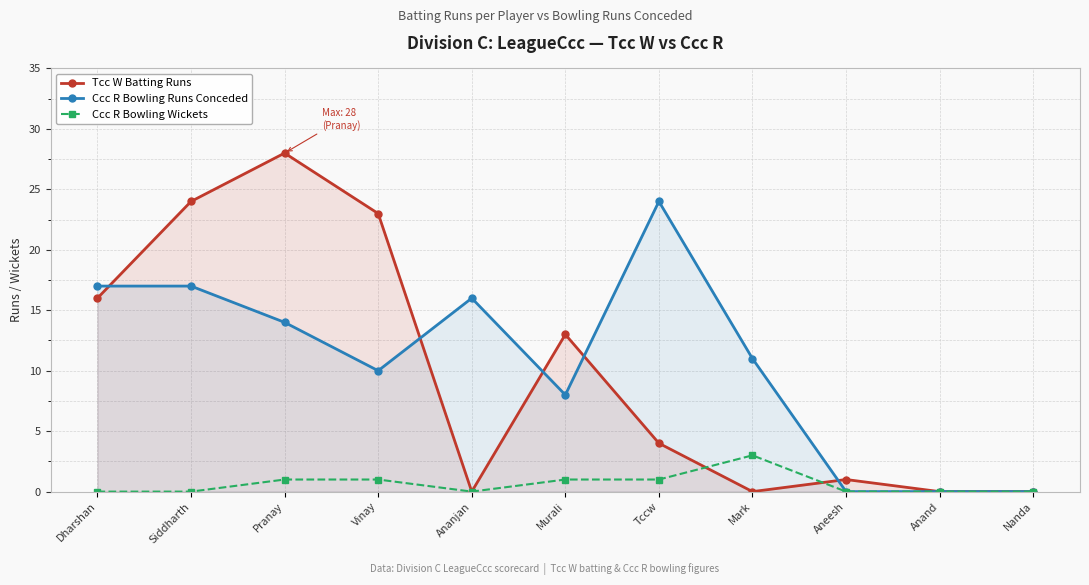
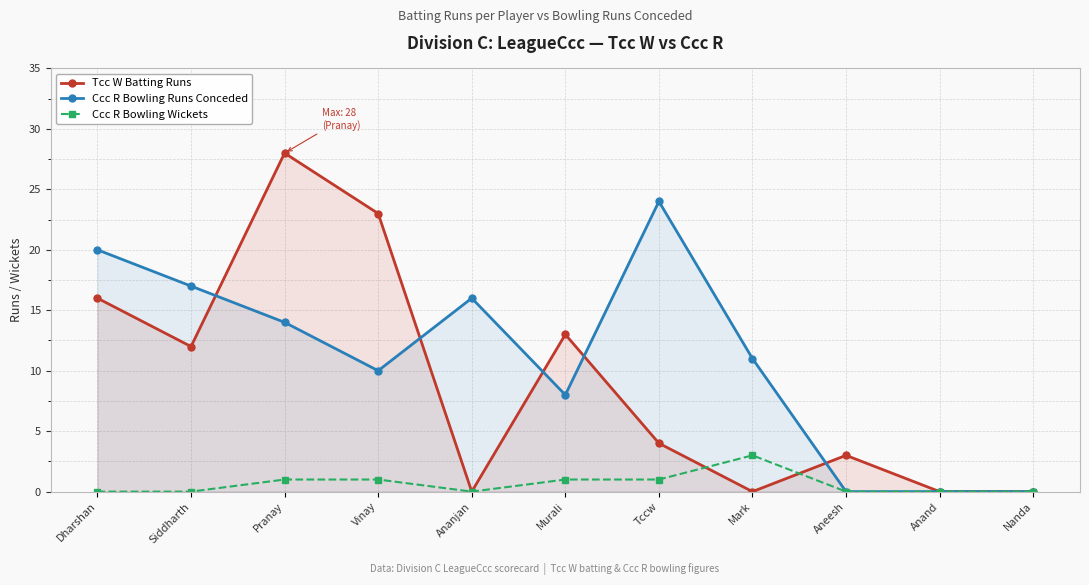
  {
    "Tcc W Batting Runs": {
      "Dharshan": 16,
-     "Siddharth": 24,
+     "Siddharth": 12,
      "Vinay": 23,
      "Murali": 13,
      "Tccw": 4,
      "Mark": 0,
-     "Aneesh": 1
+     "Aneesh": 3
    },
    "Ccc R Bowling Runs Conceded": {
-     "Dharshan": 17,
+     "Dharshan": 20,
      "Siddharth": 17,
      "Pranay": 14,
      "Vinay": 10,
      "Ananjan": 16,
      "Murali": 8,
      "Tccw": 24,
      "Mark": 11
    },
    "Ccc R Bowling Wickets": {
      "Dharshan": 0,
      "Siddharth": 0,
      "Pranay": 1,
      "Vinay": 1,
      "Murali": 1,
      "Tccw": 1,
      "Mark": 3
    }
  }
